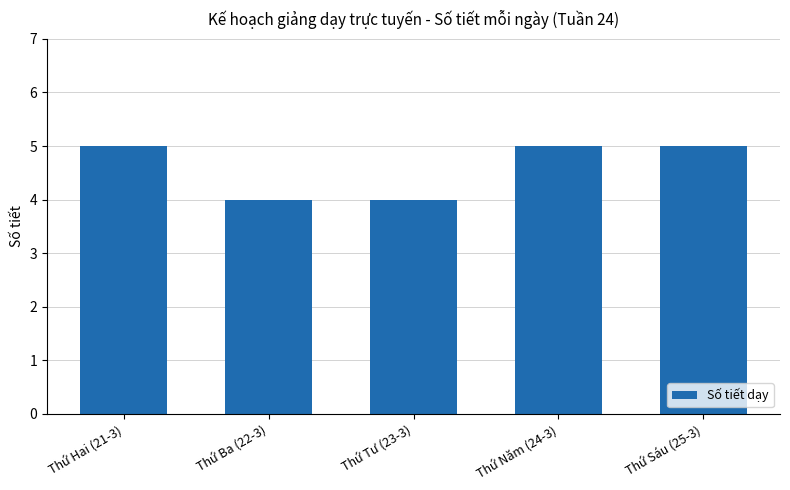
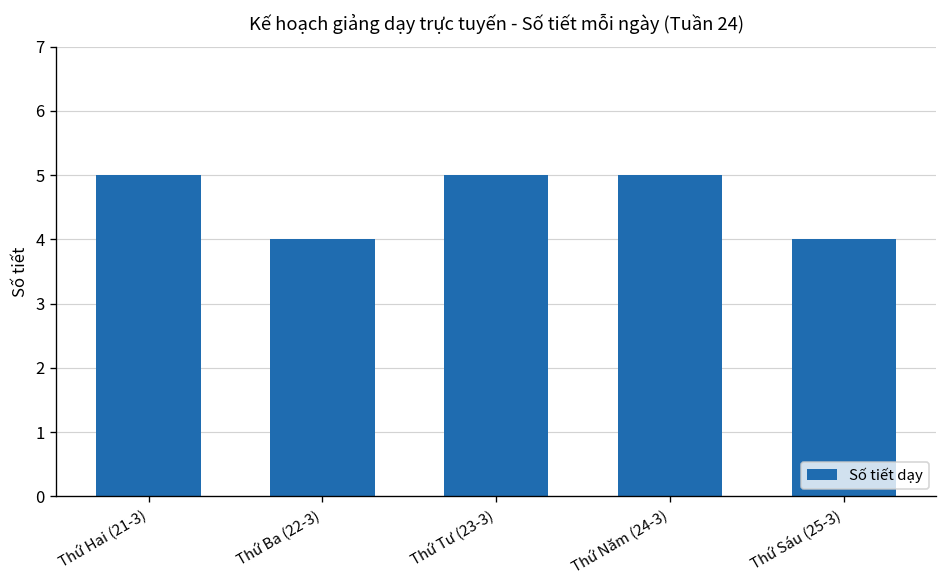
  {
    "Thứ Hai (21-3)": 5,
    "Thứ Ba (22-3)": 4,
-   "Thứ Tư (23-3)": 4,
+   "Thứ Tư (23-3)": 5,
    "Thứ Năm (24-3)": 5,
-   "Thứ Sáu (25-3)": 5
+   "Thứ Sáu (25-3)": 4
  }
